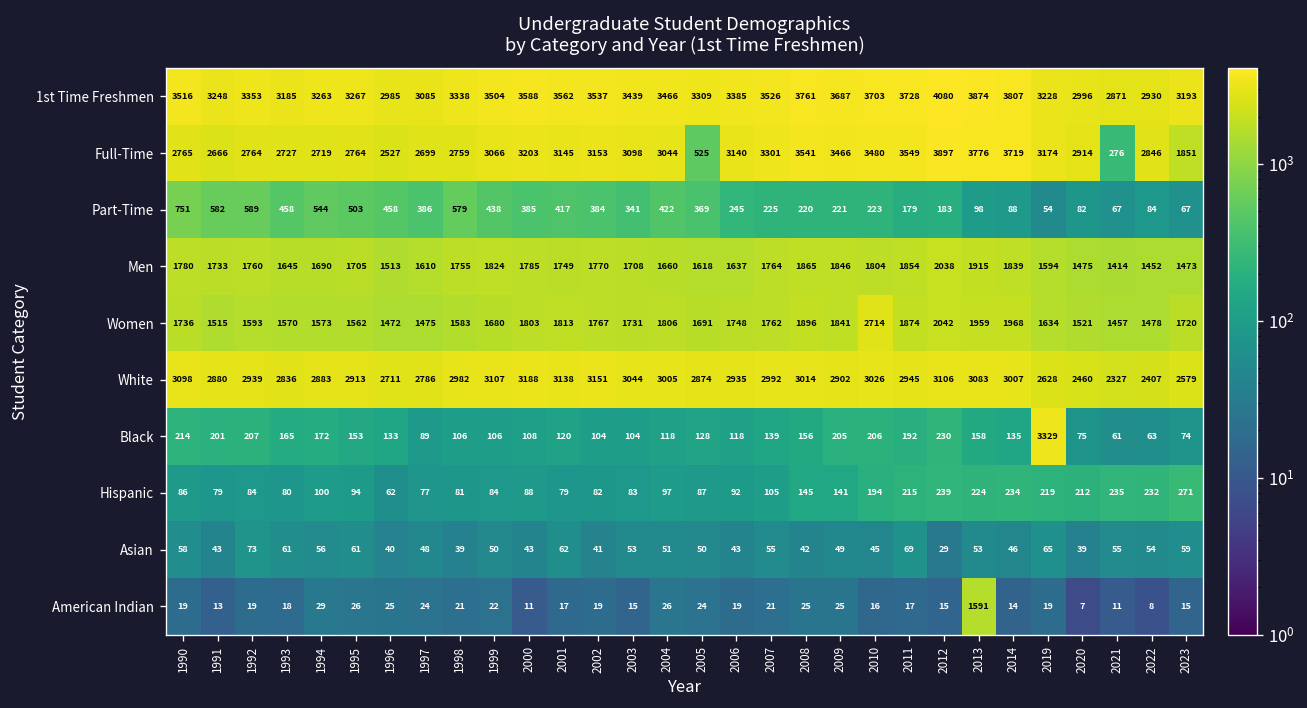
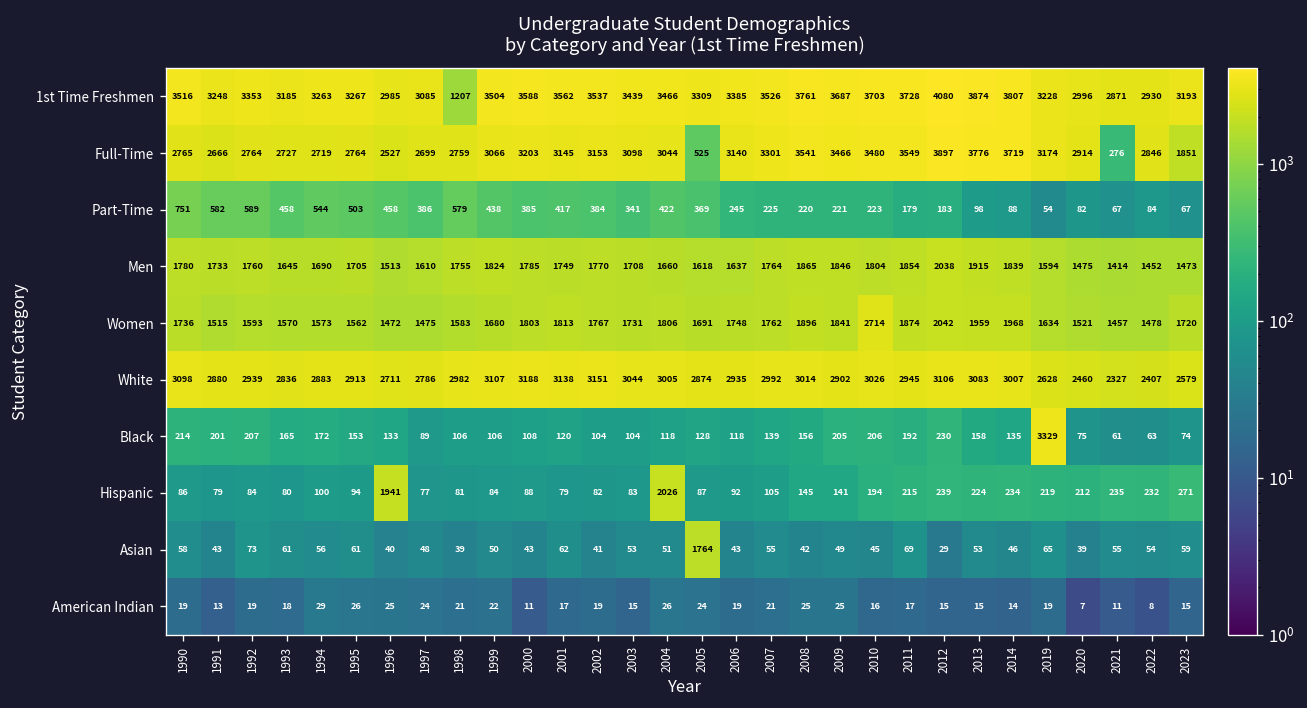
  {
    "1st Time Freshmen": {
      "1990": 3516,
      "1991": 3248,
      "1992": 3353,
      "1993": 3185,
      "1994": 3263,
      "1995": 3267,
      "1996": 2985,
      "1997": 3085,
-     "1998": 3338,
+     "1998": 1207,
      "1999": 3504,
      "2000": 3588,
      "2001": 3562,
      "2002": 3537,
      "2003": 3439,
      "2004": 3466,
      "2005": 3309,
      "2006": 3385,
      "2007": 3526,
      "2008": 3761,
      "2009": 3687,
      "2010": 3703,
      "2011": 3728,
      "2012": 4080,
      "2013": 3874,
      "2014": 3807,
      "2019": 3228,
      "2020": 2996,
      "2021": 2871,
      "2022": 2930,
      "2023": 3193
    },
    "Hispanic": {
      "1990": 86,
      "1991": 79,
      "1992": 84,
      "1993": 80,
      "1994": 100,
      "1995": 94,
-     "1996": 62,
+     "1996": 1941,
      "1997": 77,
      "1998": 81,
      "1999": 84,
      "2000": 88,
      "2001": 79,
      "2002": 82,
      "2003": 83,
-     "2004": 97,
+     "2004": 2026,
      "2005": 87,
      "2006": 92,
      "2007": 105,
      "2008": 145,
      "2009": 141,
      "2010": 194,
      "2011": 215,
      "2012": 239,
      "2013": 224,
      "2014": 234,
      "2019": 219,
      "2020": 212,
      "2021": 235,
      "2022": 232,
      "2023": 271
    },
    "Asian": {
      "1990": 58,
      "1991": 43,
      "1992": 73,
      "1993": 61,
      "1994": 56,
      "1995": 61,
      "1996": 40,
      "1997": 48,
      "1998": 39,
      "1999": 50,
      "2000": 43,
      "2001": 62,
      "2002": 41,
      "2003": 53,
      "2004": 51,
-     "2005": 50,
+     "2005": 1764,
      "2006": 43,
      "2007": 55,
      "2008": 42,
      "2009": 49,
      "2010": 45,
      "2011": 69,
      "2012": 29,
      "2013": 53,
      "2014": 46,
      "2019": 65,
      "2020": 39,
      "2021": 55,
      "2022": 54,
      "2023": 59
    },
    "American Indian": {
      "1990": 19,
      "1991": 13,
      "1992": 19,
      "1993": 18,
      "1994": 29,
      "1995": 26,
      "1996": 25,
      "1997": 24,
      "1998": 21,
      "1999": 22,
      "2000": 11,
      "2001": 17,
      "2002": 19,
      "2003": 15,
      "2004": 26,
      "2005": 24,
      "2006": 19,
      "2007": 21,
      "2008": 25,
      "2009": 25,
      "2010": 16,
      "2011": 17,
      "2012": 15,
-     "2013": 1591,
+     "2013": 15,
      "2014": 14,
      "2019": 19,
      "2020": 7,
      "2021": 11,
      "2022": 8,
      "2023": 15
    }
  }
